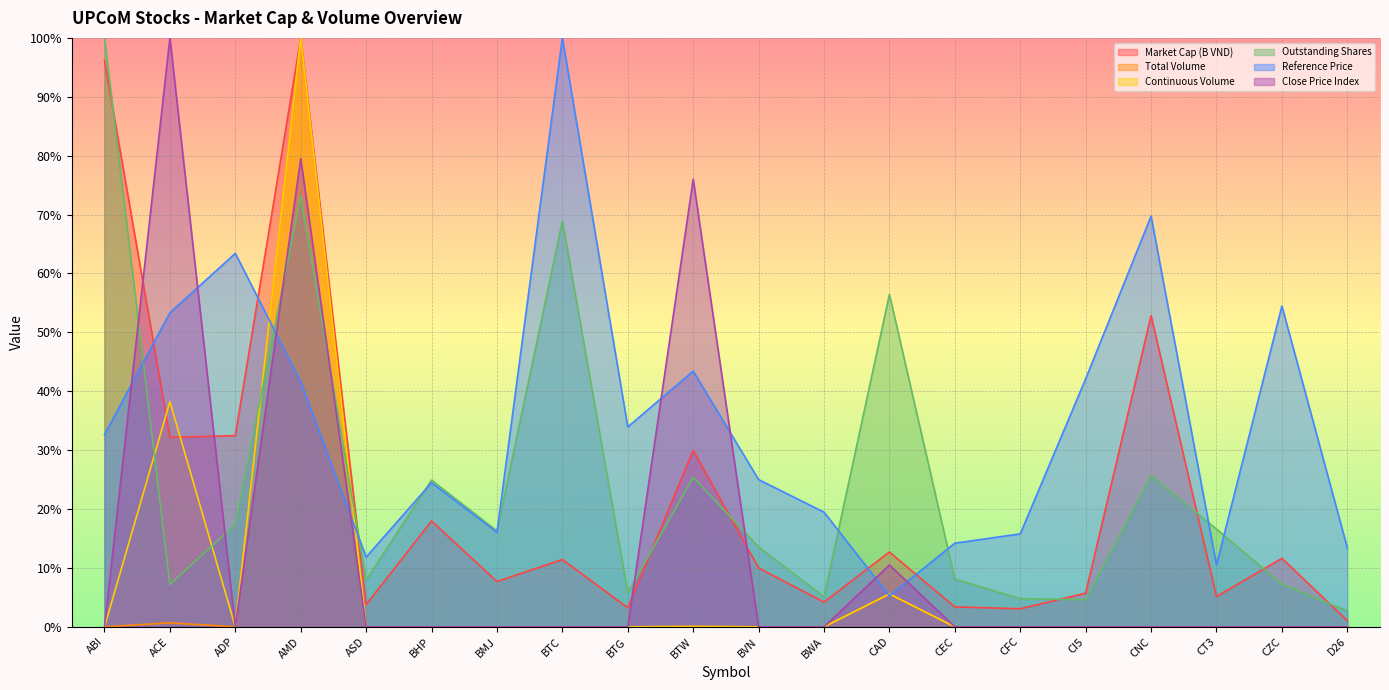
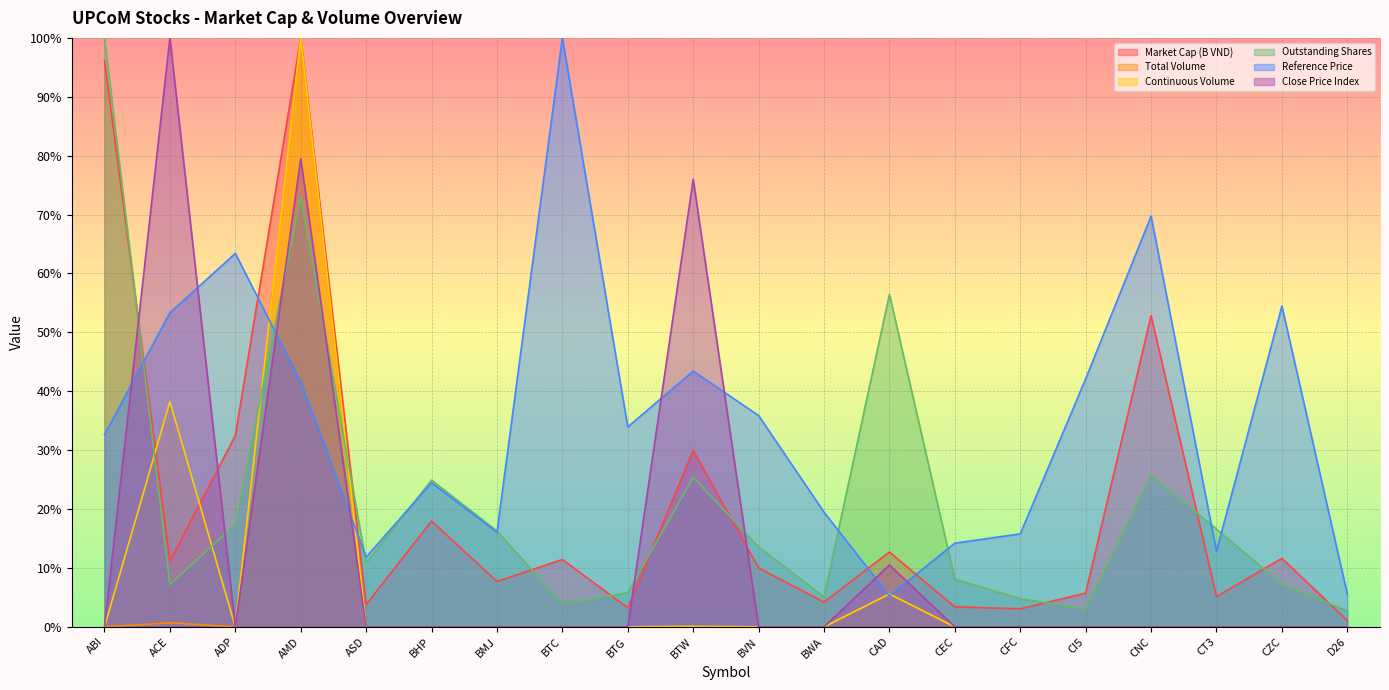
  {
    "Market Cap (B VND)": {
      "ABI": "96%",
-     "ACE": "32%",
+     "ACE": "11%",
      "ADP": "32%",
      "ASD": "4%",
      "BHP": "18%",
      "BMJ": "8%",
      "BTC": "11%",
      "BTG": "3%",
      "BTW": "30%",
      "BVN": "10%",
      "BWA": "4%",
      "CAD": "13%",
      "CEC": "3%",
      "CFC": "3%",
      "CI5": "6%",
      "CNC": "53%",
      "CT3": "5%",
      "CZC": "12%",
      "D26": "1%"
    },
    "Outstanding Shares": {
      "ABI": "100%",
      "ACE": "7%",
      "ADP": "17%",
      "AMD": "73%",
-     "ASD": "8%",
+     "ASD": "11%",
      "BHP": "25%",
-     "BTC": "69%",
+     "BTC": "4%",
      "BTG": "6%",
      "BTW": "25%",
      "BVN": "14%",
      "BWA": "5%",
      "CAD": "56%",
      "CEC": "8%",
      "CFC": "5%",
-     "CI5": "5%",
+     "CI5": "3%",
      "CNC": "26%",
      "CT3": "17%",
      "CZC": "7%",
      "D26": "3%"
    },
    "Reference Price": {
      "ABI": "33%",
      "ACE": "53%",
      "ADP": "63%",
      "AMD": "42%",
      "ASD": "12%",
      "BHP": "24%",
      "BTC": "100%",
      "BTG": "34%",
      "BTW": "43%",
-     "BVN": "25%",
+     "BVN": "36%",
      "BWA": "19%",
      "CEC": "14%",
      "CFC": "16%",
      "CI5": "42%",
      "CNC": "70%",
-     "CT3": "11%",
+     "CT3": "13%",
      "CZC": "54%",
-     "D26": "13%"
+     "D26": "6%"
    },
    "Close Price Index": {
      "ACE": "100%",
      "AMD": "80%",
      "BTW": "76%",
      "CAD": "11%"
    }
  }
